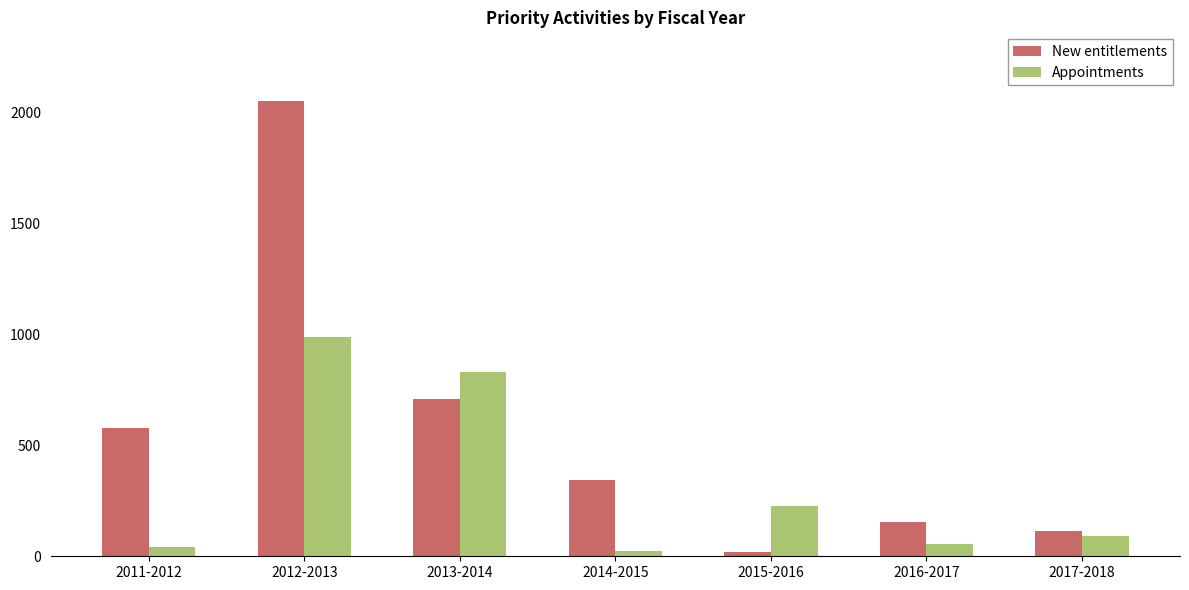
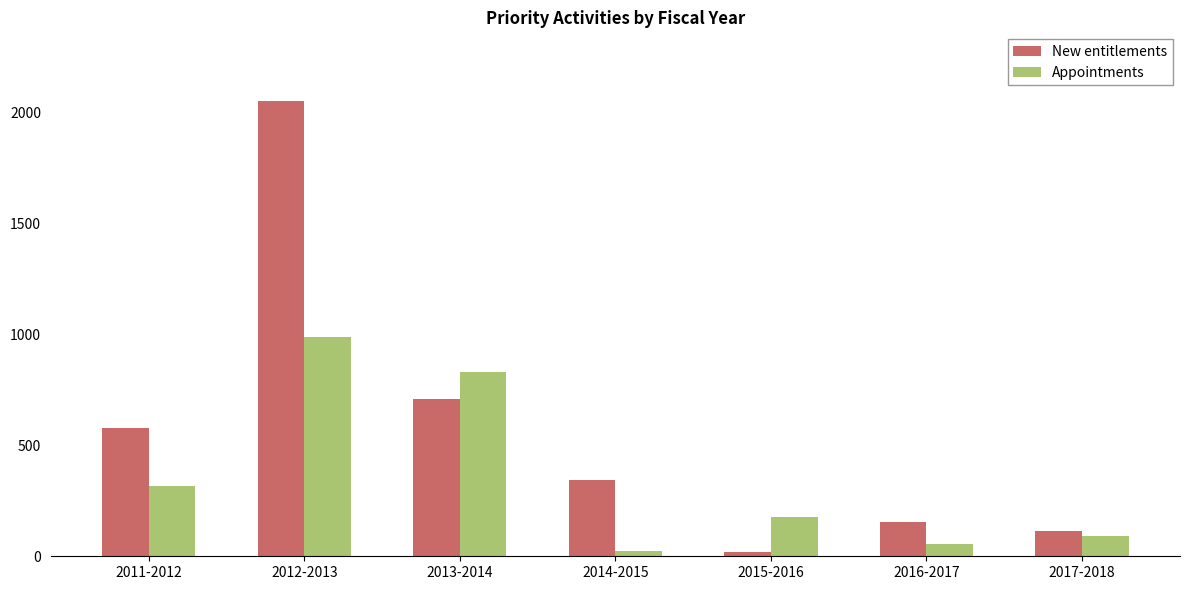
  {
    "New entitlements": {
      "2011-2012": 580,
      "2012-2013": 2050,
      "2013-2014": 710,
      "2014-2015": 350,
      "2015-2016": 20,
      "2016-2017": 150,
      "2017-2018": 120
    },
    "Appointments": {
-     "2011-2012": 40,
+     "2011-2012": 320,
      "2012-2013": 990,
      "2013-2014": 830,
      "2014-2015": 20,
-     "2015-2016": 230,
+     "2015-2016": 180,
      "2016-2017": 60,
      "2017-2018": 90
    }
  }
